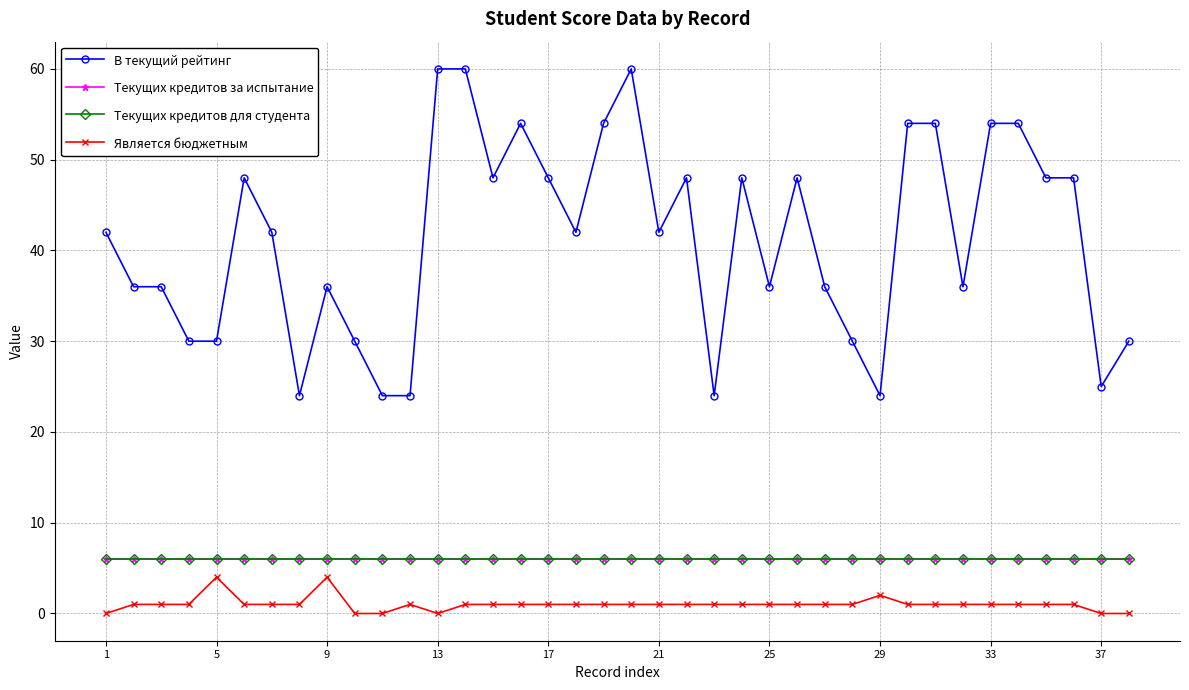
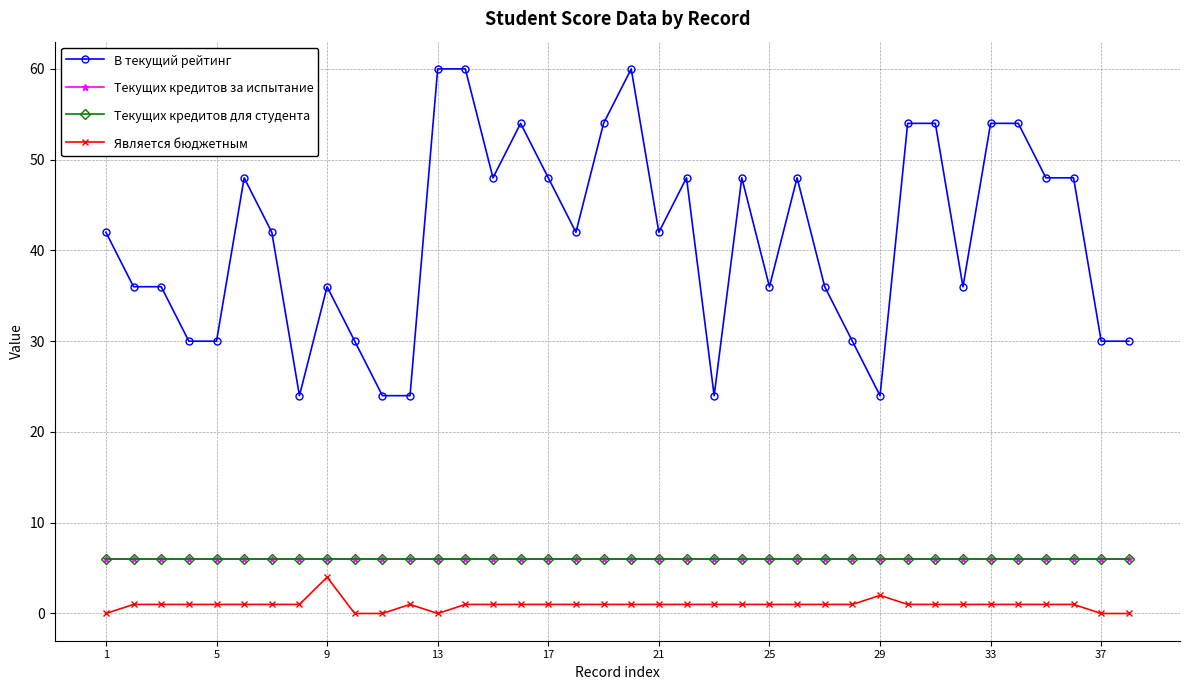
  {
    "В текущий рейтинг": {
      "1": 42,
      "5": 30,
      "9": 36,
      "13": 60,
      "17": 48,
      "21": 42,
      "25": 36,
      "29": 24,
      "33": 54,
-     "37": 25
+     "37": 30
    },
    "Текущих кредитов для студента": {
      "1": 6,
      "5": 6,
      "9": 6,
      "13": 6,
      "17": 6,
      "21": 6,
      "25": 6,
      "29": 6,
      "33": 6,
      "37": 6
    },
    "Является бюджетным": {
      "1": 0,
-     "5": 4,
+     "5": 1,
      "9": 4,
      "13": 0,
      "17": 1,
      "21": 1,
      "25": 1,
      "29": 2,
      "33": 1,
      "37": 0
    }
  }
